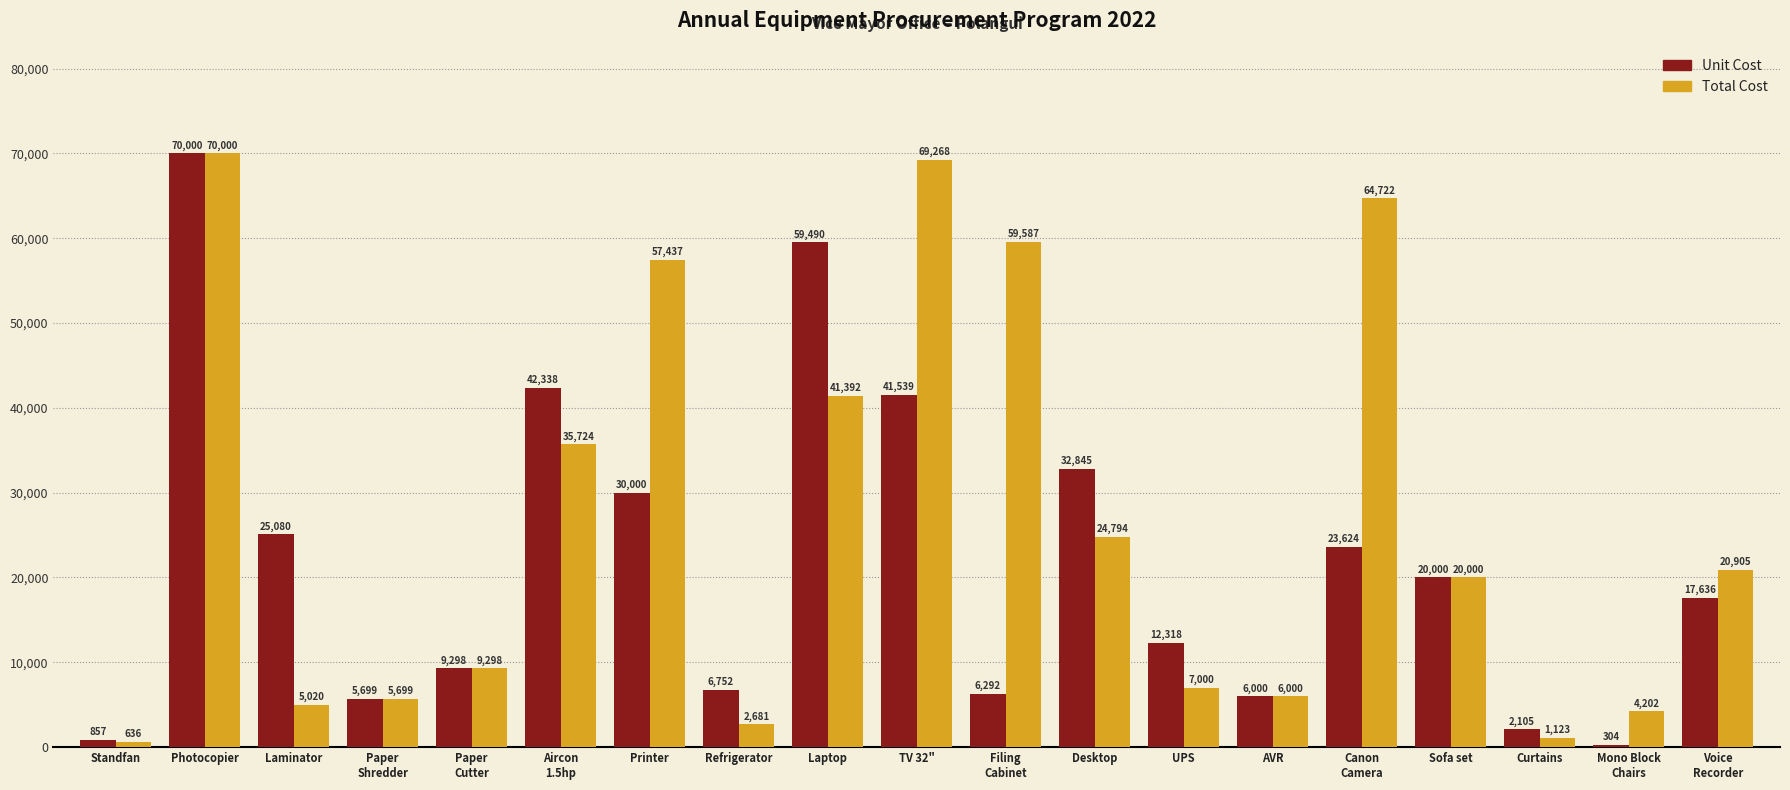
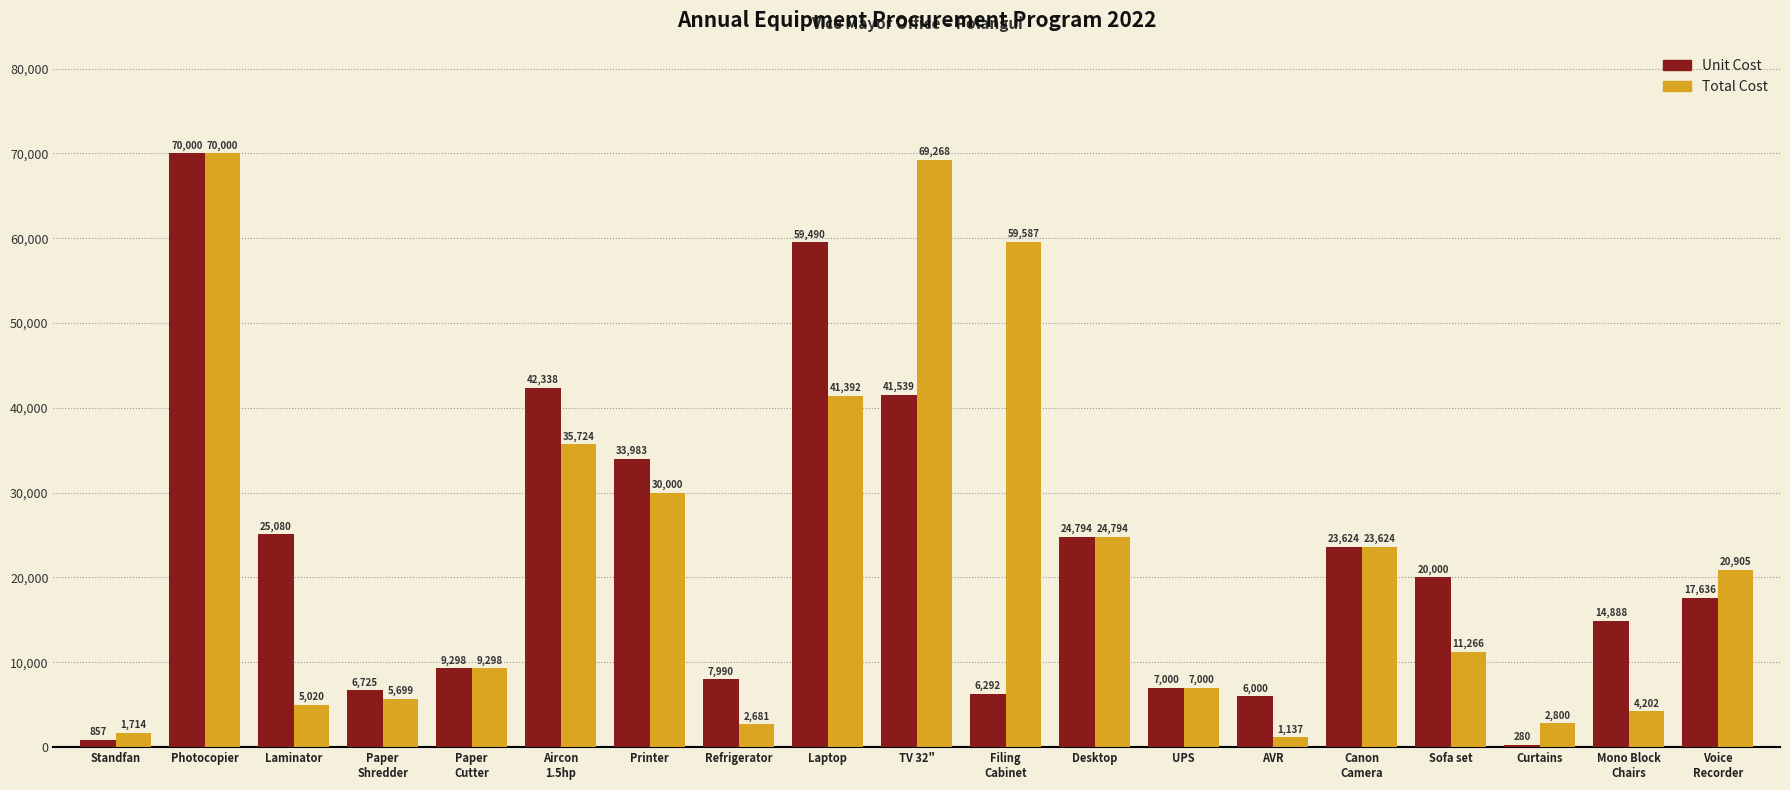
  {
    "Unit Cost": {
      "Standfan": "857",
      "Photocopier": "70,000",
      "Laminator": "25,080",
-     "Paper Shredder": "5,699",
+     "Paper Shredder": "6,725",
      "Paper Cutter": "9,298",
      "Aircon 1.5hp": "42,338",
-     "Printer": "30,000",
-     "Refrigerator": "6,752",
+     "Printer": "33,983",
+     "Refrigerator": "7,990",
      "Laptop": "59,490",
      "TV 32\"": "41,539",
      "Filing Cabinet": "6,292",
-     "Desktop": "32,845",
-     "UPS": "12,318",
+     "Desktop": "24,794",
+     "UPS": "7,000",
      "AVR": "6,000",
      "Canon Camera": "23,624",
      "Sofa set": "20,000",
-     "Curtains": "2,105",
-     "Mono Block Chairs": "304",
+     "Curtains": "280",
+     "Mono Block Chairs": "14,888",
      "Voice Recorder": "17,636"
    },
    "Total Cost": {
-     "Standfan": "636",
+     "Standfan": "1,714",
      "Photocopier": "70,000",
      "Laminator": "5,020",
      "Paper Shredder": "5,699",
      "Paper Cutter": "9,298",
      "Aircon 1.5hp": "35,724",
-     "Printer": "57,437",
+     "Printer": "30,000",
      "Refrigerator": "2,681",
      "Laptop": "41,392",
      "TV 32\"": "69,268",
      "Filing Cabinet": "59,587",
      "Desktop": "24,794",
      "UPS": "7,000",
-     "AVR": "6,000",
-     "Canon Camera": "64,722",
-     "Sofa set": "20,000",
-     "Curtains": "1,123",
+     "AVR": "1,137",
+     "Canon Camera": "23,624",
+     "Sofa set": "11,266",
+     "Curtains": "2,800",
      "Mono Block Chairs": "4,202",
      "Voice Recorder": "20,905"
    }
  }
